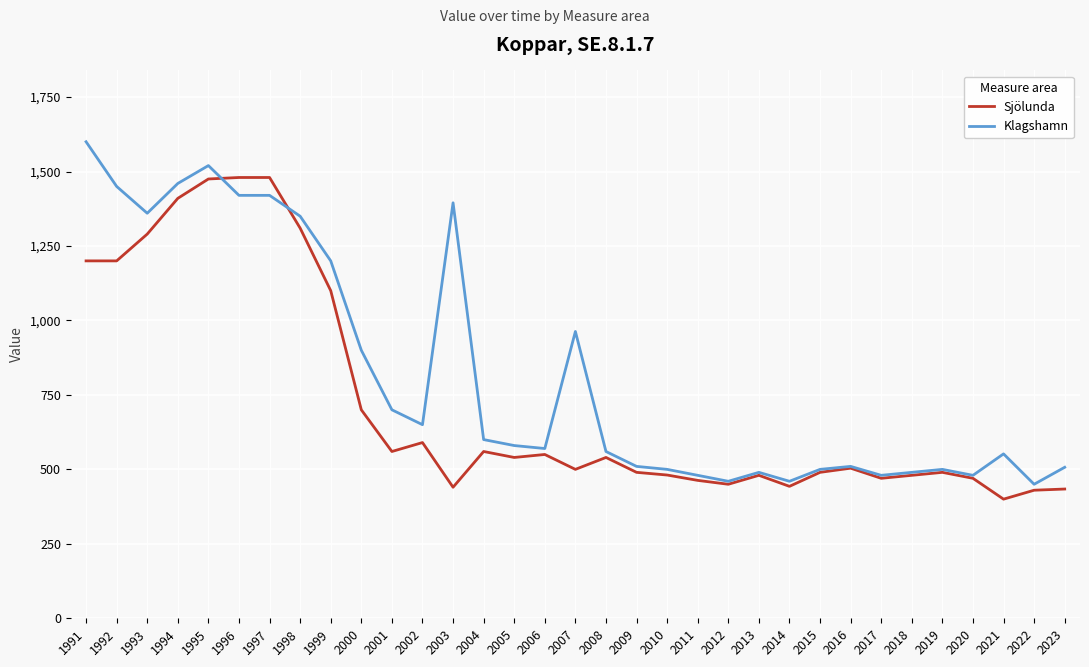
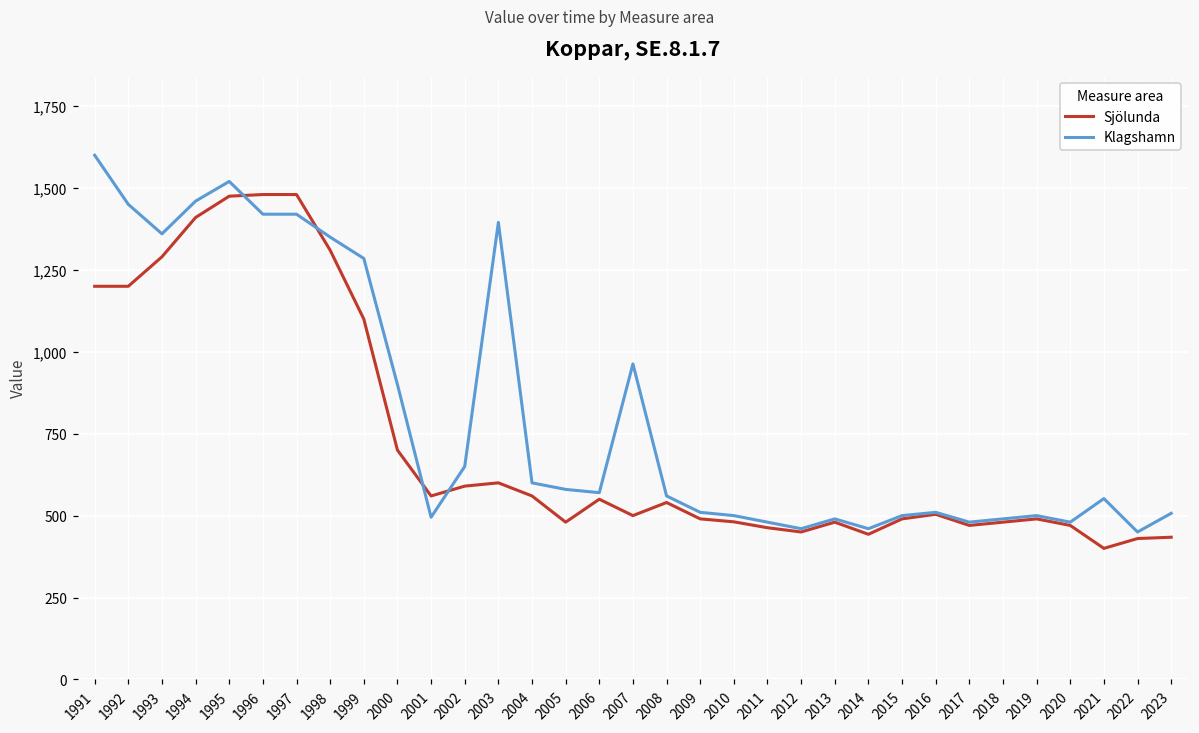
  {
    "Sjölunda": {
      "1991": "1,200",
      "1992": "1,200",
      "1993": "1,290",
      "1994": "1,410",
      "1995": "1,480",
      "1996": "1,480",
      "1997": "1,480",
      "1998": "1,310",
      "1999": "1,100",
      "2000": "700",
      "2001": "560",
      "2002": "590",
-     "2003": "440",
+     "2003": "600",
      "2004": "560",
-     "2005": "540",
+     "2005": "480",
      "2006": "550",
      "2007": "500",
      "2008": "540",
      "2009": "490",
      "2010": "480",
      "2011": "460",
      "2012": "450",
      "2013": "480",
      "2014": "440",
      "2015": "490",
      "2017": "470",
      "2018": "480",
      "2019": "490",
      "2020": "470",
      "2021": "400",
      "2022": "430",
      "2023": "430"
    },
    "Klagshamn": {
      "1991": "1,600",
      "1992": "1,450",
      "1993": "1,360",
      "1994": "1,460",
      "1995": "1,520",
      "1996": "1,420",
      "1997": "1,420",
      "1998": "1,350",
-     "1999": "1,200",
+     "1999": "1,290",
      "2000": "900",
-     "2001": "700",
+     "2001": "500",
      "2002": "650",
      "2003": "1,400",
      "2004": "600",
      "2005": "580",
      "2006": "570",
      "2007": "960",
      "2008": "560",
      "2009": "510",
      "2010": "500",
      "2011": "480",
      "2012": "460",
      "2013": "490",
      "2014": "460",
      "2015": "500",
      "2017": "480",
      "2018": "490",
      "2019": "500",
      "2020": "480",
      "2021": "550",
      "2022": "450",
      "2023": "510"
    }
  }
